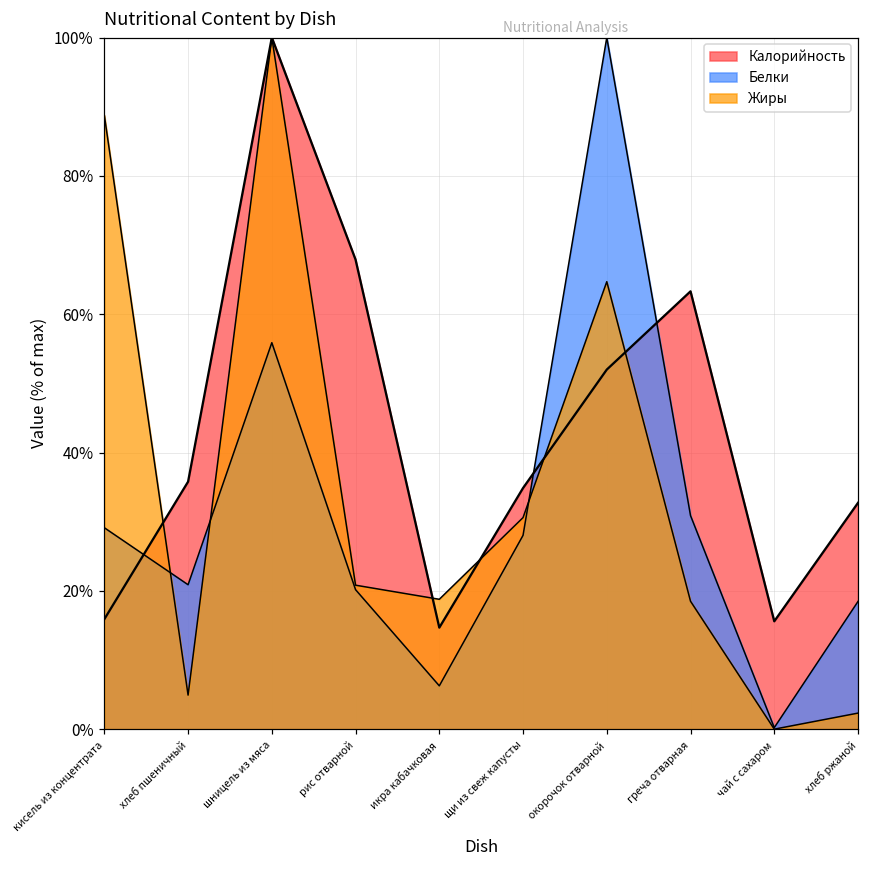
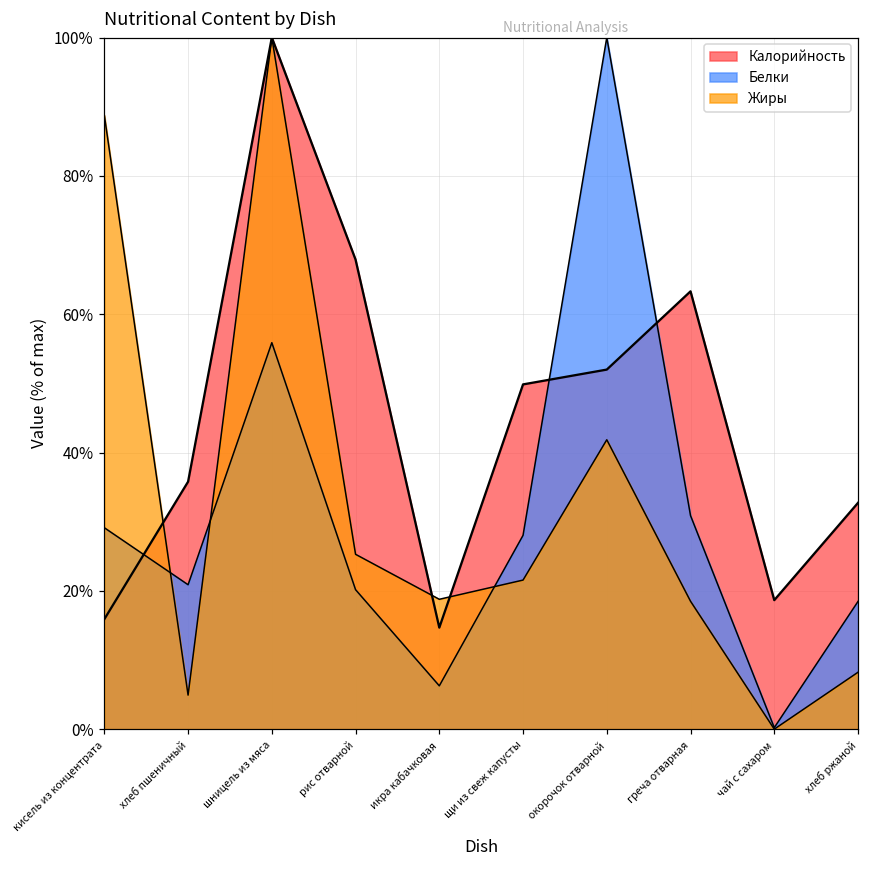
  {
    "Калорийность": {
      "кисель из концентрата": "16%",
      "хлеб пшеничный": "36%",
      "рис отварной": "68%",
      "икра кабачковая": "15%",
-     "щи из свеж капусты": "35%",
+     "щи из свеж капусты": "50%",
      "окорочок отварной": "52%",
      "греча отварная": "63%",
-     "чай с сахаром": "16%",
+     "чай с сахаром": "19%",
      "хлеб ржаной": "33%"
    },
    "Белки": {
      "кисель из концентрата": "29%",
      "хлеб пшеничный": "21%",
      "шницель из мяса": "56%",
      "рис отварной": "20%",
      "икра кабачковая": "6%",
      "щи из свеж капусты": "28%",
      "окорочок отварной": "100%",
      "греча отварная": "31%",
      "хлеб ржаной": "18%"
    },
    "Жиры": {
      "кисель из концентрата": "89%",
      "хлеб пшеничный": "5%",
-     "рис отварной": "21%",
+     "рис отварной": "25%",
      "икра кабачковая": "19%",
-     "щи из свеж капусты": "31%",
-     "окорочок отварной": "65%",
+     "щи из свеж капусты": "22%",
+     "окорочок отварной": "42%",
      "греча отварная": "18%",
-     "хлеб ржаной": "2%"
+     "хлеб ржаной": "8%"
    }
  }
